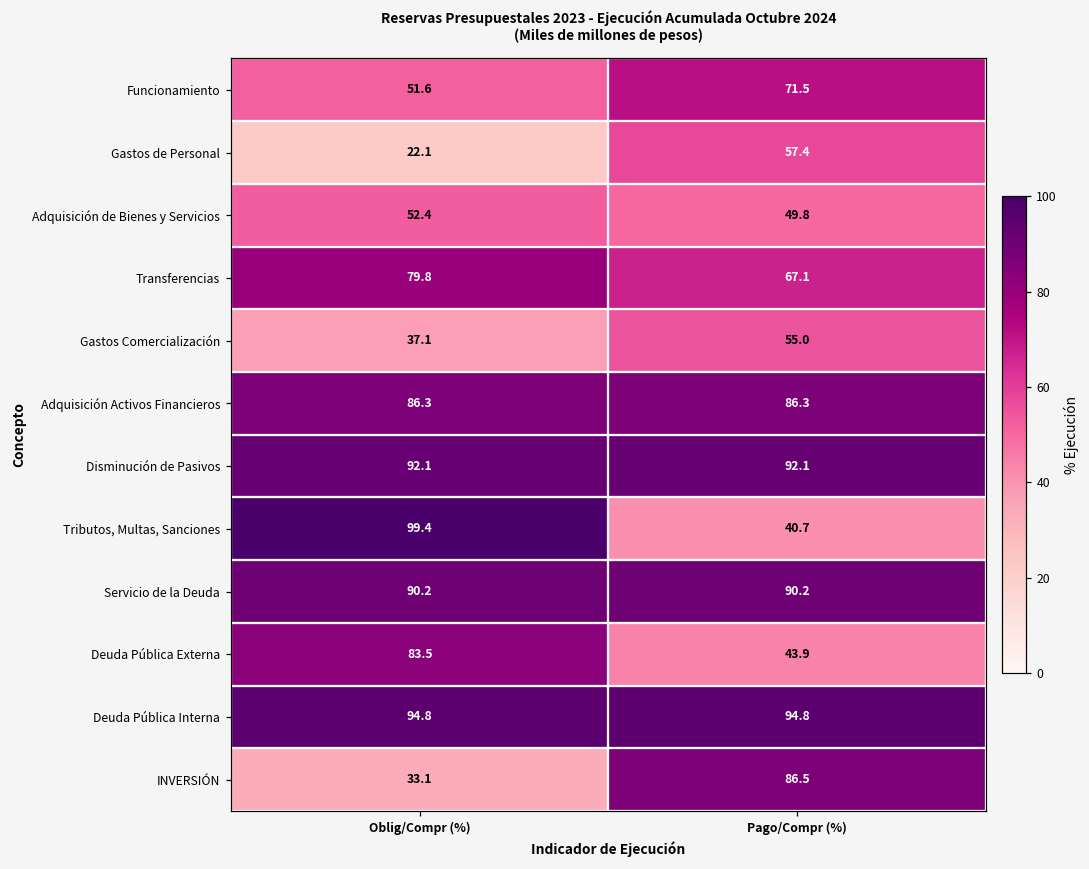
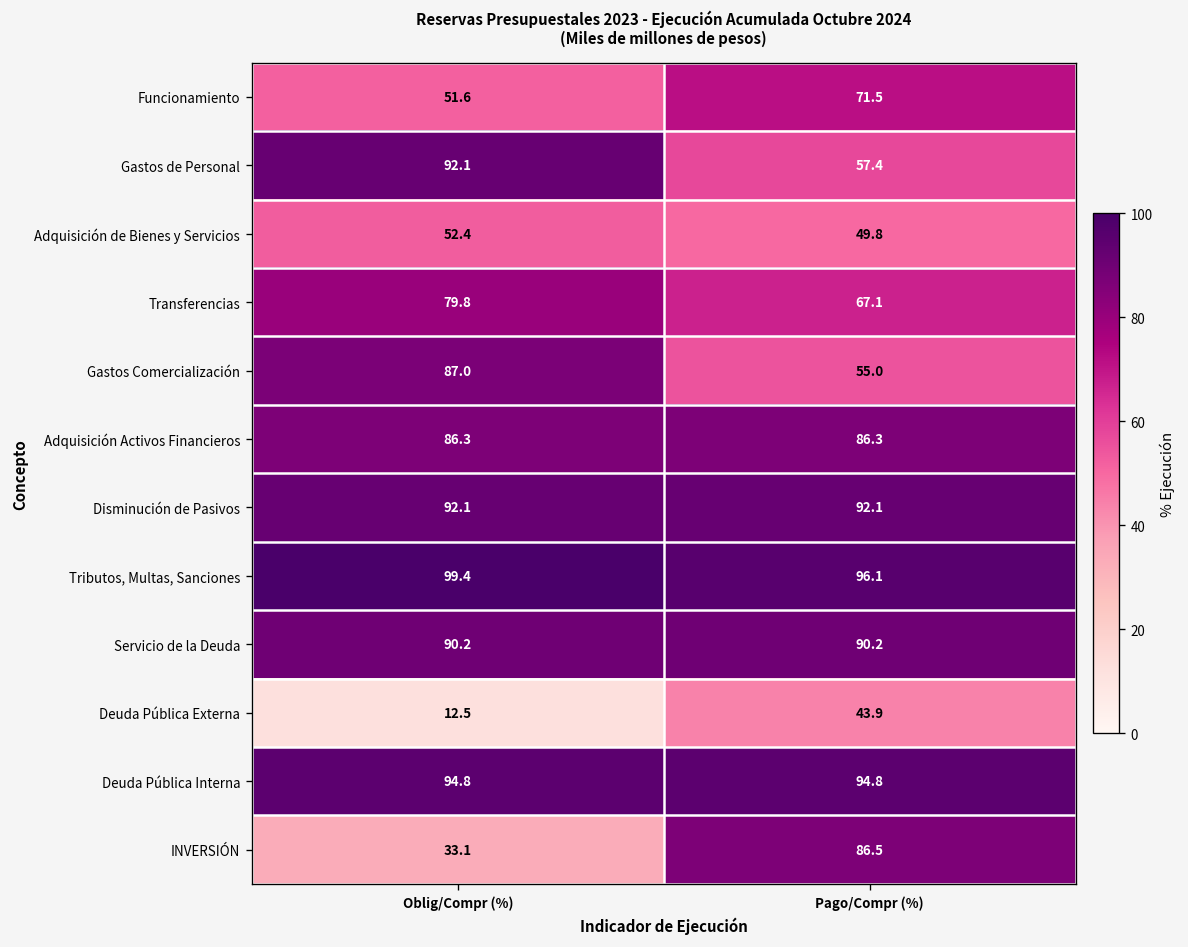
  {
    "Funcionamiento": {
      "Oblig/Compr (%)": 51.6,
      "Pago/Compr (%)": 71.5
    },
    "Gastos de Personal": {
-     "Oblig/Compr (%)": 22.1,
+     "Oblig/Compr (%)": 92.1,
      "Pago/Compr (%)": 57.4
    },
    "Adquisición de Bienes y Servicios": {
      "Oblig/Compr (%)": 52.4,
      "Pago/Compr (%)": 49.8
    },
    "Transferencias": {
      "Oblig/Compr (%)": 79.8,
      "Pago/Compr (%)": 67.1
    },
    "Gastos Comercialización": {
-     "Oblig/Compr (%)": 37.1,
+     "Oblig/Compr (%)": 87.0,
      "Pago/Compr (%)": 55.0
    },
    "Adquisición Activos Financieros": {
      "Oblig/Compr (%)": 86.3,
      "Pago/Compr (%)": 86.3
    },
    "Disminución de Pasivos": {
      "Oblig/Compr (%)": 92.1,
      "Pago/Compr (%)": 92.1
    },
    "Tributos, Multas, Sanciones": {
      "Oblig/Compr (%)": 99.4,
-     "Pago/Compr (%)": 40.7
+     "Pago/Compr (%)": 96.1
    },
    "Servicio de la Deuda": {
      "Oblig/Compr (%)": 90.2,
      "Pago/Compr (%)": 90.2
    },
    "Deuda Pública Externa": {
-     "Oblig/Compr (%)": 83.5,
+     "Oblig/Compr (%)": 12.5,
      "Pago/Compr (%)": 43.9
    },
    "Deuda Pública Interna": {
      "Oblig/Compr (%)": 94.8,
      "Pago/Compr (%)": 94.8
    },
    "INVERSIÓN": {
      "Oblig/Compr (%)": 33.1,
      "Pago/Compr (%)": 86.5
    }
  }
